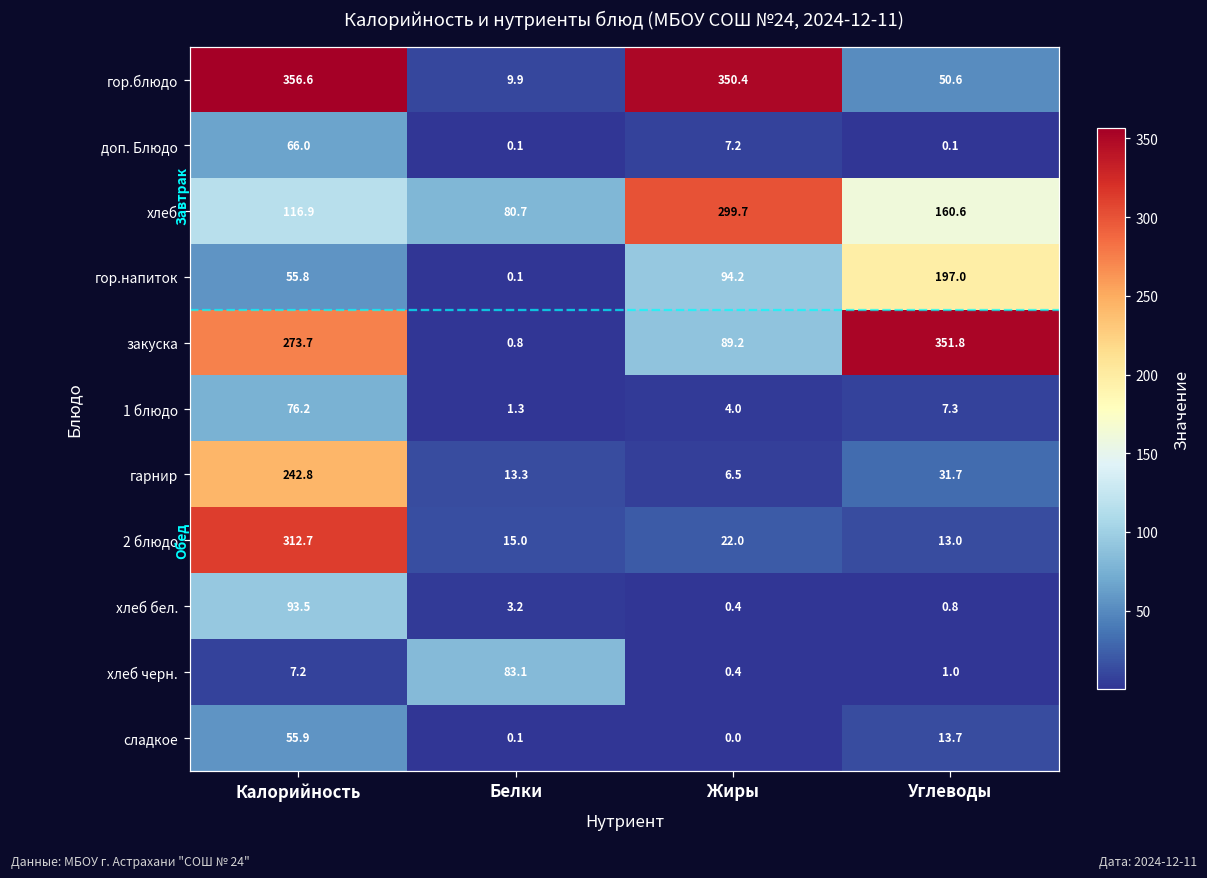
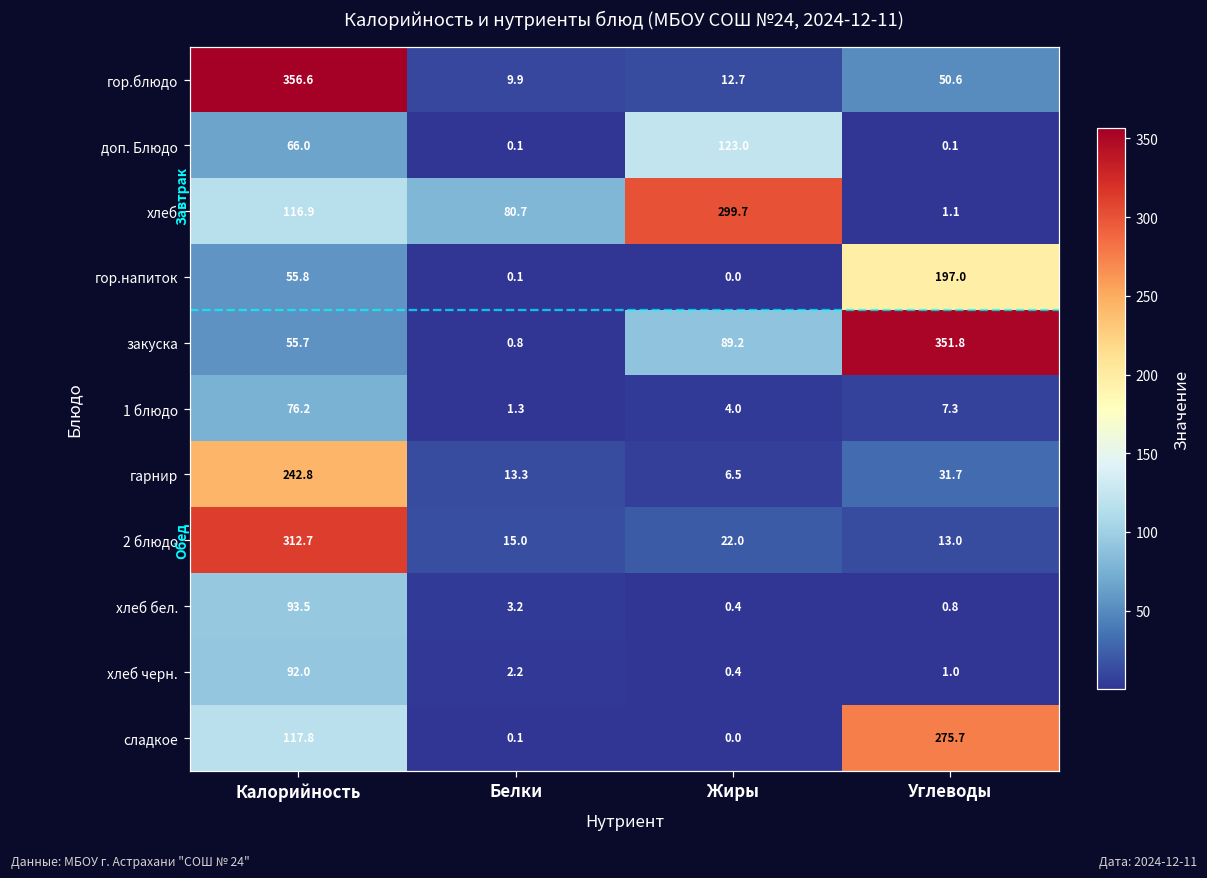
  {
    "гор.блюдо": {
      "Калорийность": 356.6,
      "Белки": 9.9,
-     "Жиры": 350.4,
+     "Жиры": 12.7,
      "Углеводы": 50.6
    },
    "доп. Блюдо": {
      "Калорийность": 66.0,
      "Белки": 0.1,
-     "Жиры": 7.2,
+     "Жиры": 123.0,
      "Углеводы": 0.1
    },
    "хлеб": {
      "Калорийность": 116.9,
      "Белки": 80.7,
      "Жиры": 299.7,
-     "Углеводы": 160.6
+     "Углеводы": 1.1
    },
    "гор.напиток": {
      "Калорийность": 55.8,
      "Белки": 0.1,
-     "Жиры": 94.2,
+     "Жиры": 0.0,
      "Углеводы": 197.0
    },
    "закуска": {
-     "Калорийность": 273.7,
+     "Калорийность": 55.7,
      "Белки": 0.8,
      "Жиры": 89.2,
      "Углеводы": 351.8
    },
    "1 блюдо": {
      "Калорийность": 76.2,
      "Белки": 1.3,
      "Жиры": 4.0,
      "Углеводы": 7.3
    },
    "гарнир": {
      "Калорийность": 242.8,
      "Белки": 13.3,
      "Жиры": 6.5,
      "Углеводы": 31.7
    },
    "2 блюдо": {
      "Калорийность": 312.7,
      "Белки": 15.0,
      "Жиры": 22.0,
      "Углеводы": 13.0
    },
    "хлеб бел.": {
      "Калорийность": 93.5,
      "Белки": 3.2,
      "Жиры": 0.4,
      "Углеводы": 0.8
    },
    "хлеб черн.": {
-     "Калорийность": 7.2,
-     "Белки": 83.1,
+     "Калорийность": 92.0,
+     "Белки": 2.2,
      "Жиры": 0.4,
      "Углеводы": 1.0
    },
    "сладкое": {
-     "Калорийность": 55.9,
+     "Калорийность": 117.8,
      "Белки": 0.1,
      "Жиры": 0.0,
-     "Углеводы": 13.7
+     "Углеводы": 275.7
    }
  }
